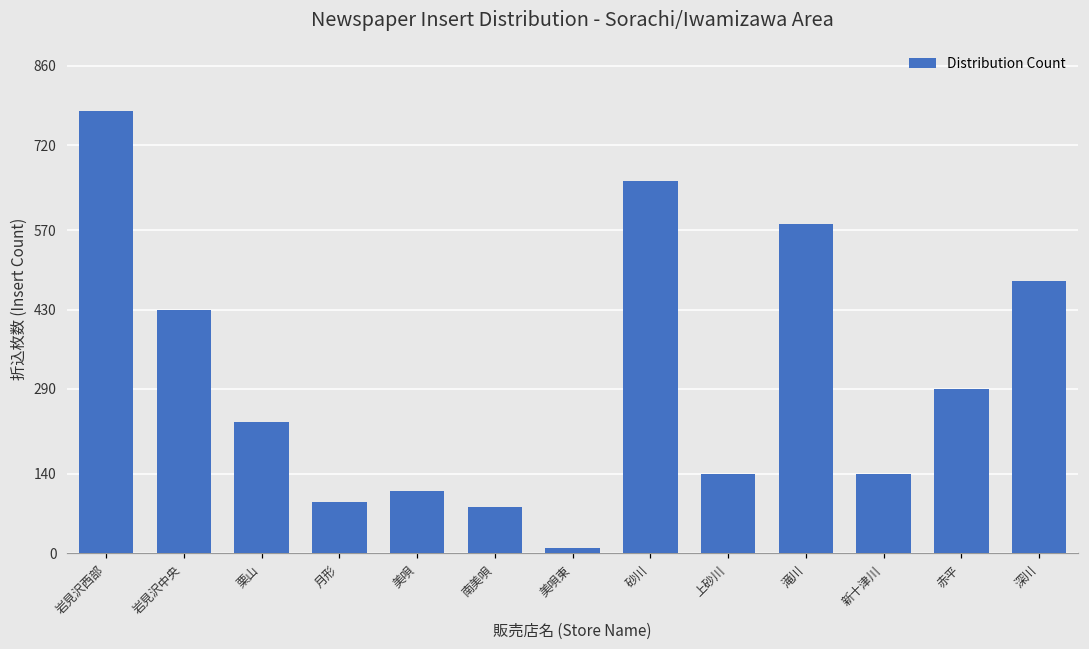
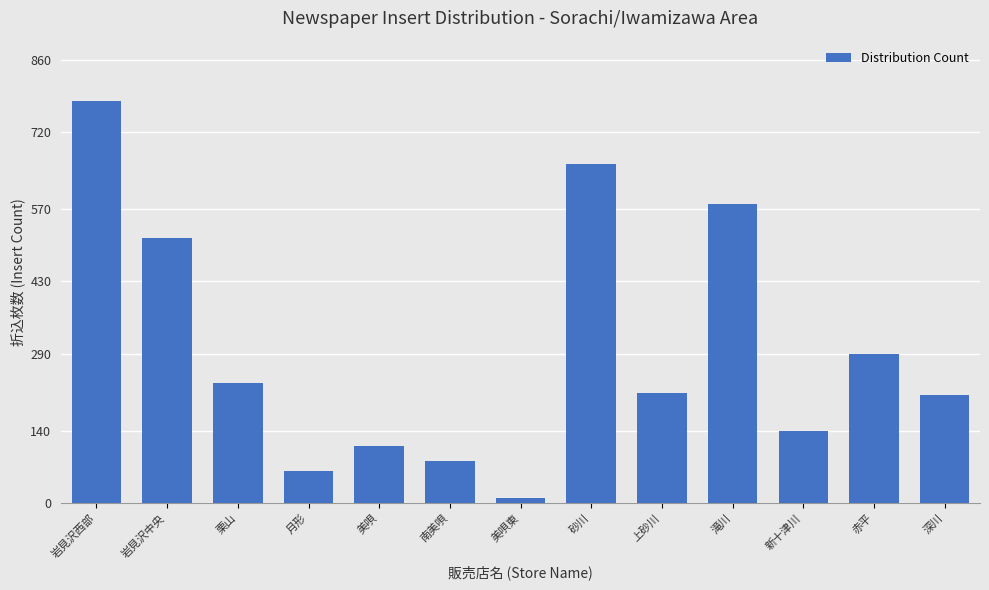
  {
    "岩見沢西部": 780,
-   "岩見沢中央": 430,
+   "岩見沢中央": 510,
    "栗山": 230,
-   "月形": 90,
+   "月形": 60,
    "美唄": 110,
    "南美唄": 80,
    "美唄東": 10,
    "砂川": 660,
-   "上砂川": 140,
+   "上砂川": 210,
    "滝川": 580,
    "新十津川": 140,
    "赤平": 290,
-   "深川": 480
+   "深川": 210
  }
